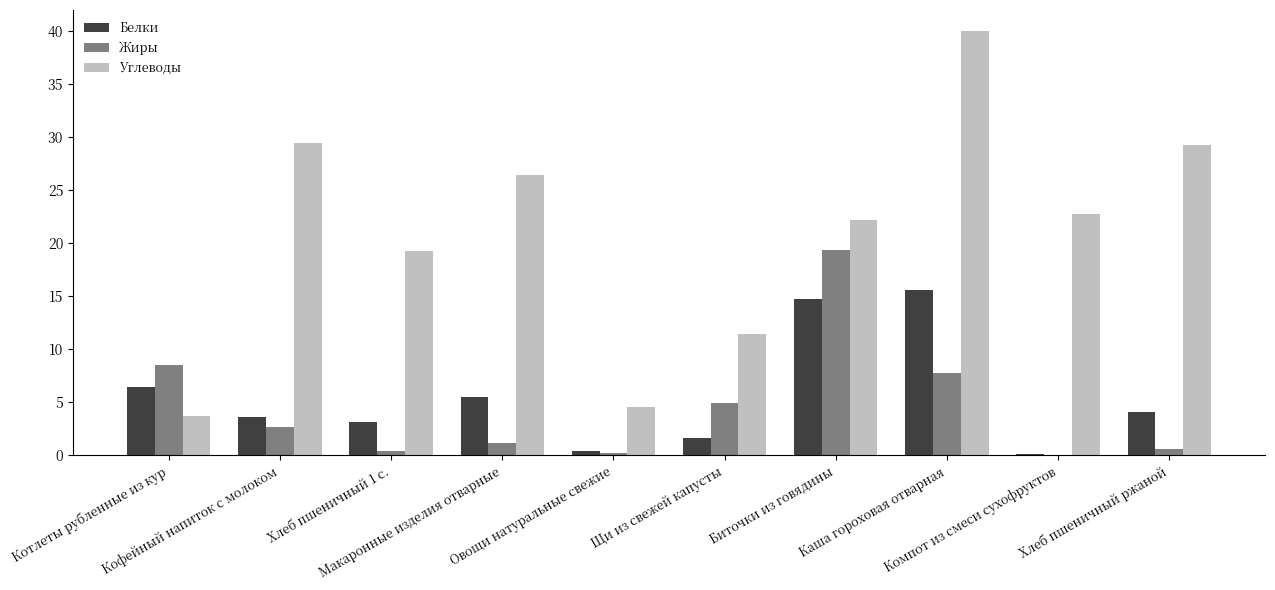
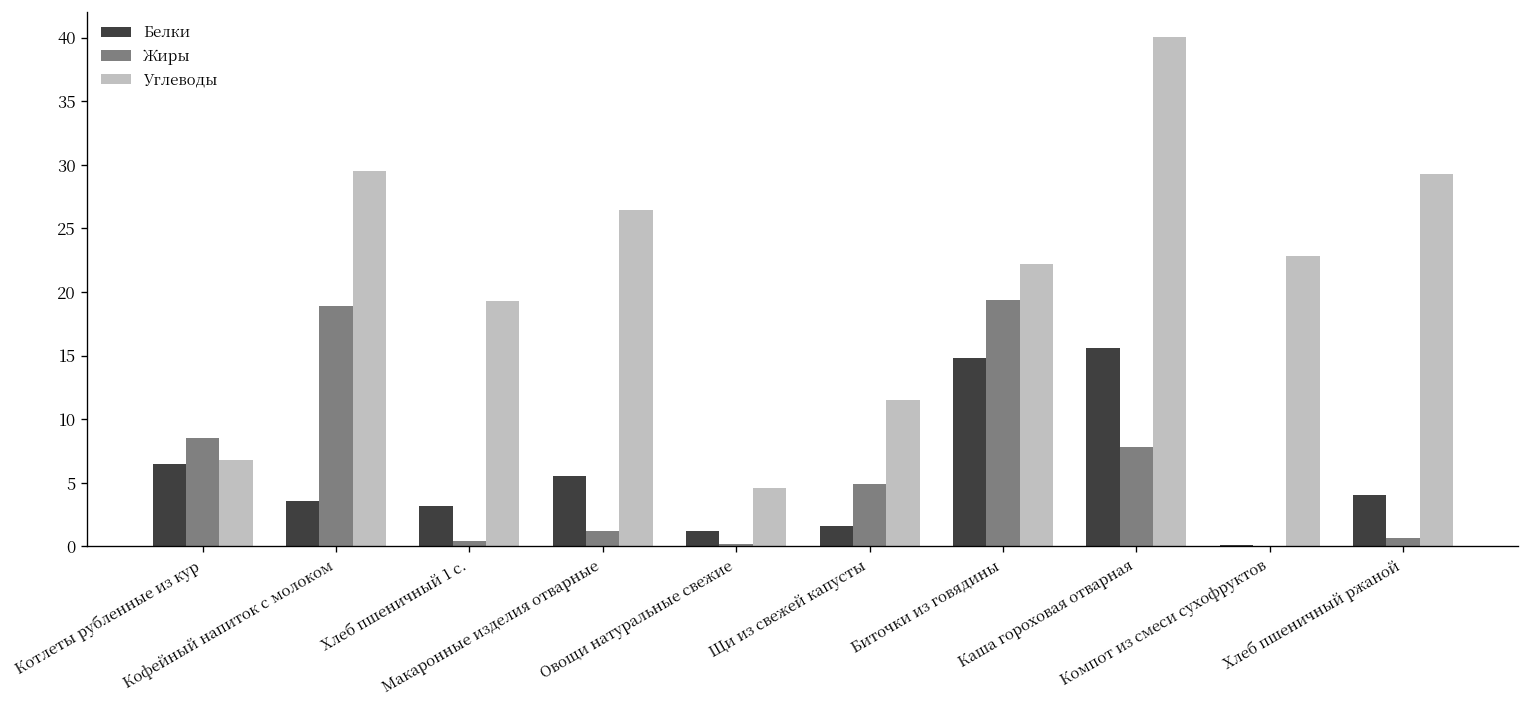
  {
    "Белки": {
      "Котлеты рубленные из кур": 6.5,
      "Кофейный напиток с молоком": 3.6,
      "Хлеб пшеничный 1 с.": 3.2,
      "Макаронные изделия отварные": 5.5,
-     "Овощи натуральные свежие": 0.4,
+     "Овощи натуральные свежие": 1.2,
      "Щи из свежей капусты": 1.6,
      "Биточки из говядины": 14.8,
      "Каша гороховая отварная": 15.6,
      "Хлеб пшеничный ржаной": 4.1
    },
    "Жиры": {
      "Котлеты рубленные из кур": 8.6,
-     "Кофейный напиток с молоком": 2.7,
+     "Кофейный напиток с молоком": 18.9,
      "Хлеб пшеничный 1 с.": 0.4,
      "Макаронные изделия отварные": 1.2,
      "Щи из свежей капусты": 4.9,
      "Биточки из говядины": 19.4,
      "Каша гороховая отварная": 7.8,
      "Компот из смеси сухофруктов": 0.0,
      "Хлеб пшеничный ржаной": 0.6
    },
    "Углеводы": {
-     "Котлеты рубленные из кур": 3.7,
+     "Котлеты рубленные из кур": 6.8,
      "Кофейный напиток с молоком": 29.5,
      "Хлеб пшеничный 1 с.": 19.3,
      "Макаронные изделия отварные": 26.5,
      "Овощи натуральные свежие": 4.6,
      "Щи из свежей капусты": 11.5,
      "Биточки из говядины": 22.2,
      "Каша гороховая отварная": 40.0,
      "Компот из смеси сухофруктов": 22.8,
      "Хлеб пшеничный ржаной": 29.3
    }
  }
